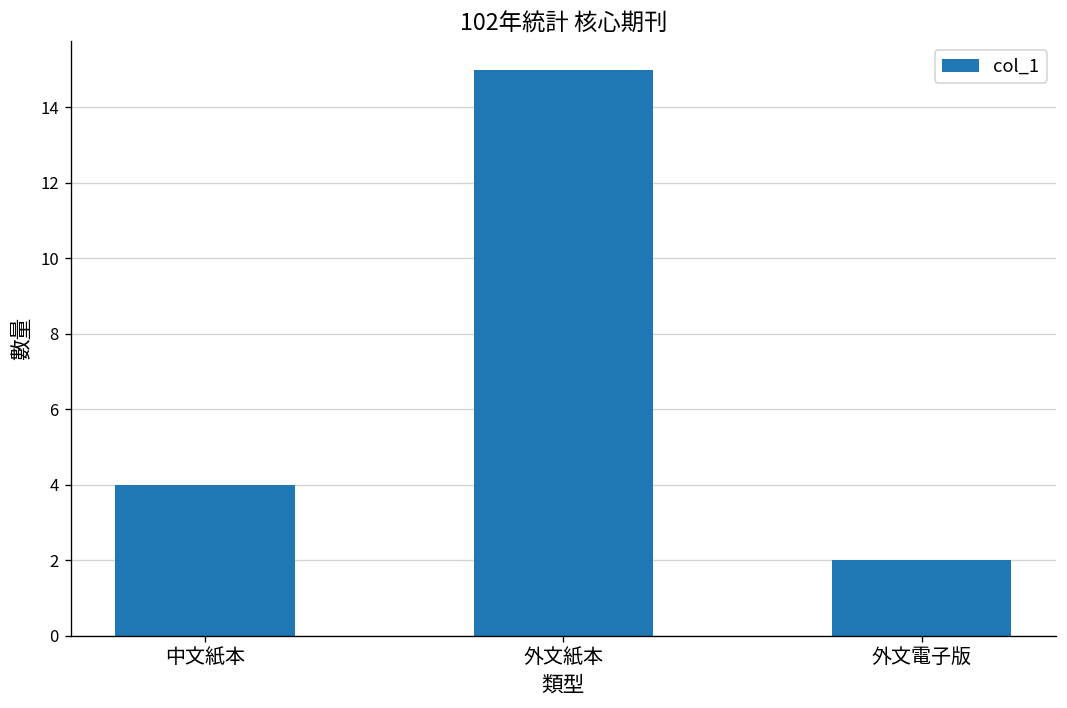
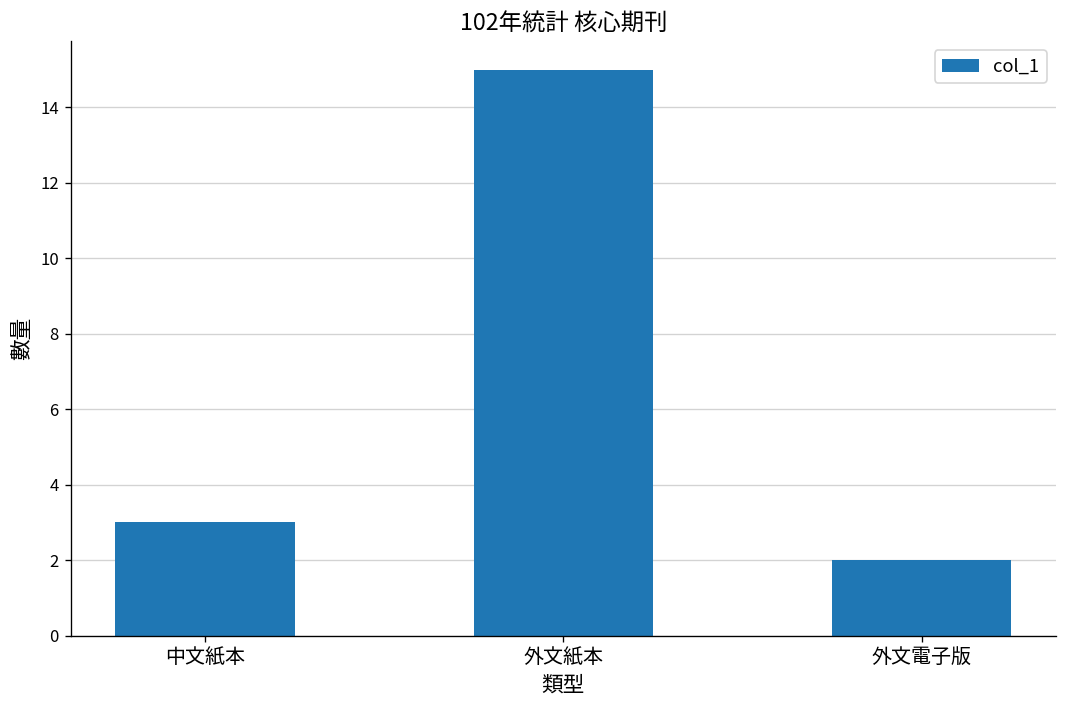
  {
-   "中文紙本": 4,
+   "中文紙本": 3,
    "外文紙本": 15,
    "外文電子版": 2
  }
